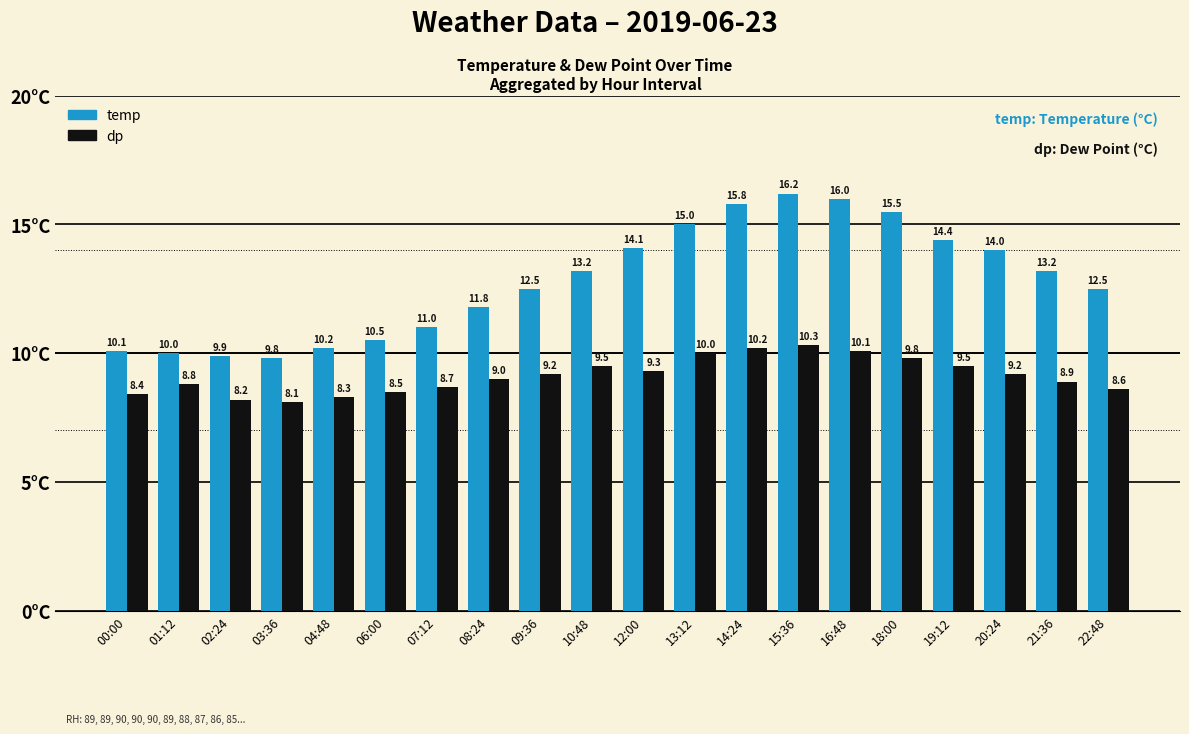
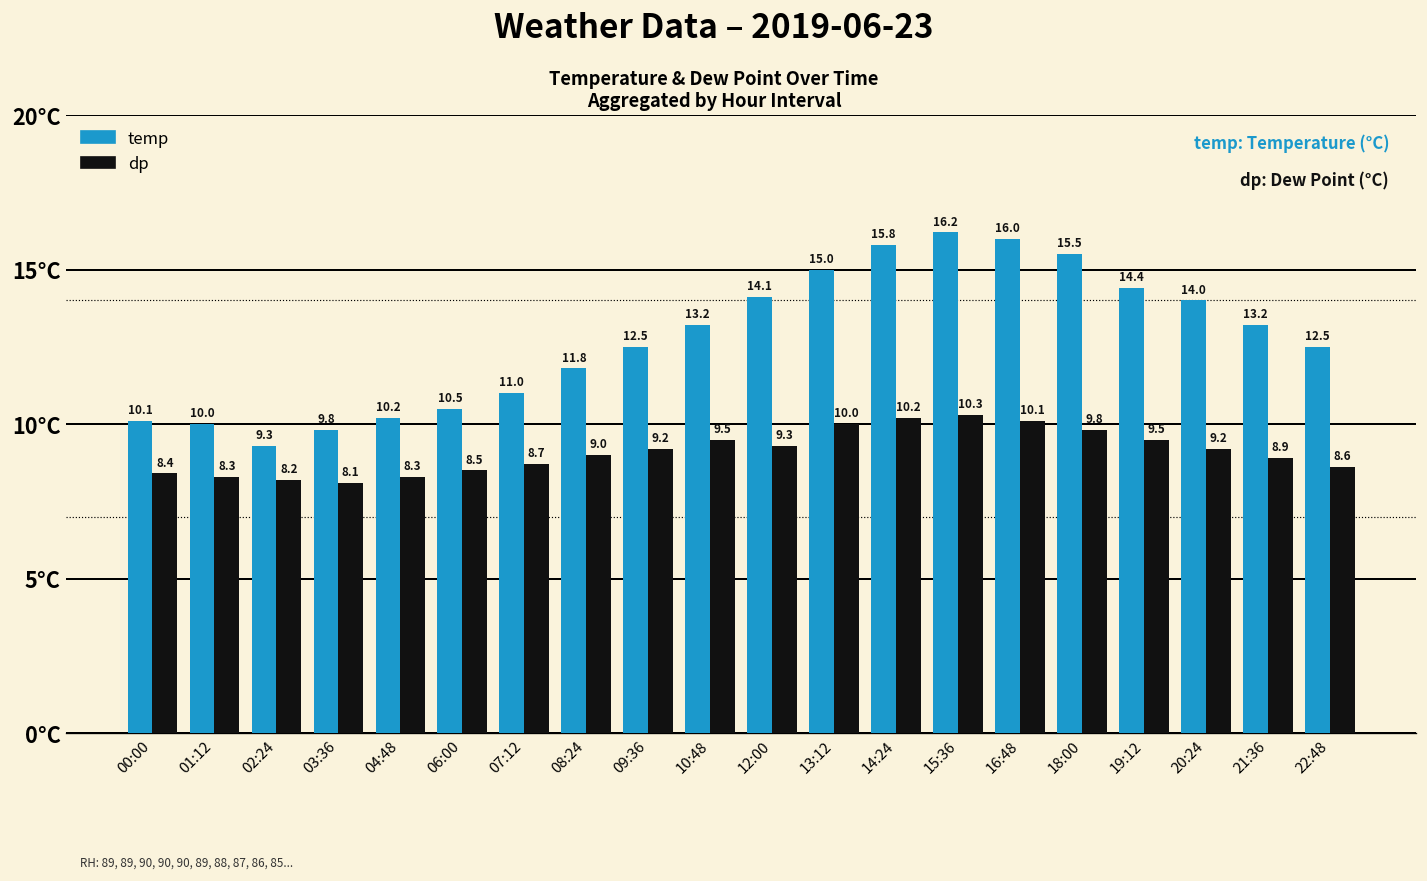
  {
    "temp": {
      "00:00": 10.1,
      "01:12": 10.0,
-     "02:24": 9.9,
+     "02:24": 9.3,
      "03:36": 9.8,
      "04:48": 10.2,
      "06:00": 10.5,
      "07:12": 11.0,
      "08:24": 11.8,
      "09:36": 12.5,
      "10:48": 13.2,
      "12:00": 14.1,
      "13:12": 15.0,
      "14:24": 15.8,
      "15:36": 16.2,
      "16:48": 16.0,
      "18:00": 15.5,
      "19:12": 14.4,
      "20:24": 14.0,
      "21:36": 13.2,
      "22:48": 12.5
    },
    "dp": {
      "00:00": 8.4,
-     "01:12": 8.8,
+     "01:12": 8.3,
      "02:24": 8.2,
      "03:36": 8.1,
      "04:48": 8.3,
      "06:00": 8.5,
      "07:12": 8.7,
      "08:24": 9.0,
      "09:36": 9.2,
      "10:48": 9.5,
      "12:00": 9.3,
      "13:12": 10.0,
      "14:24": 10.2,
      "15:36": 10.3,
      "16:48": 10.1,
      "18:00": 9.8,
      "19:12": 9.5,
      "20:24": 9.2,
      "21:36": 8.9,
      "22:48": 8.6
    }
  }
